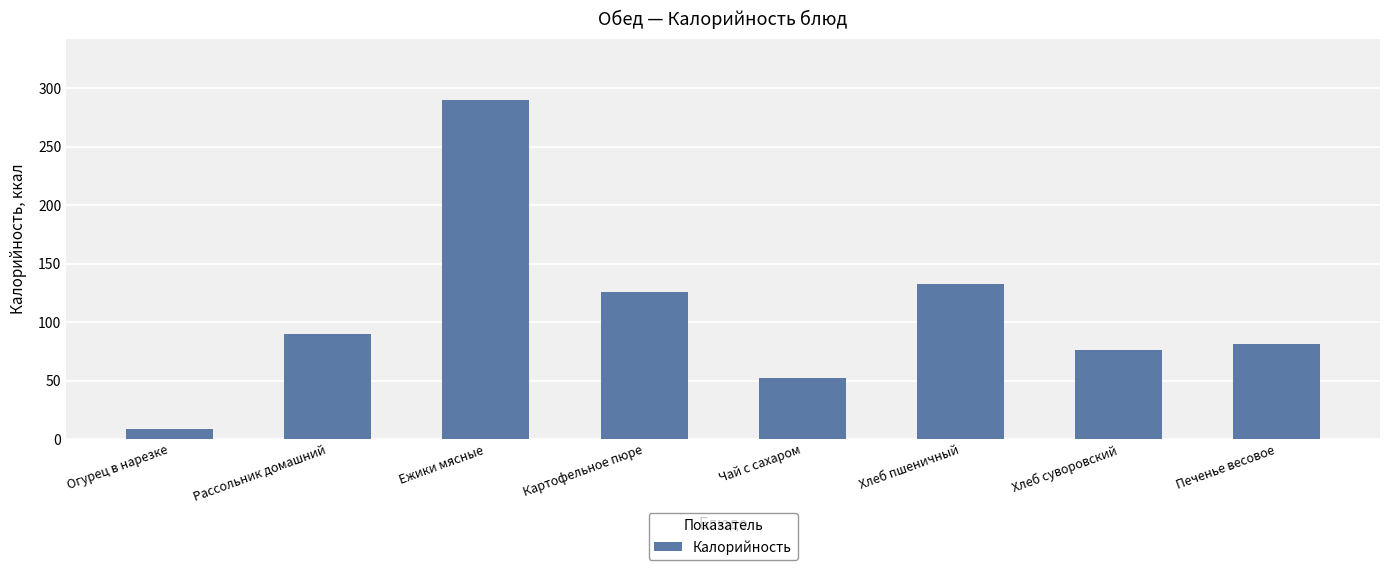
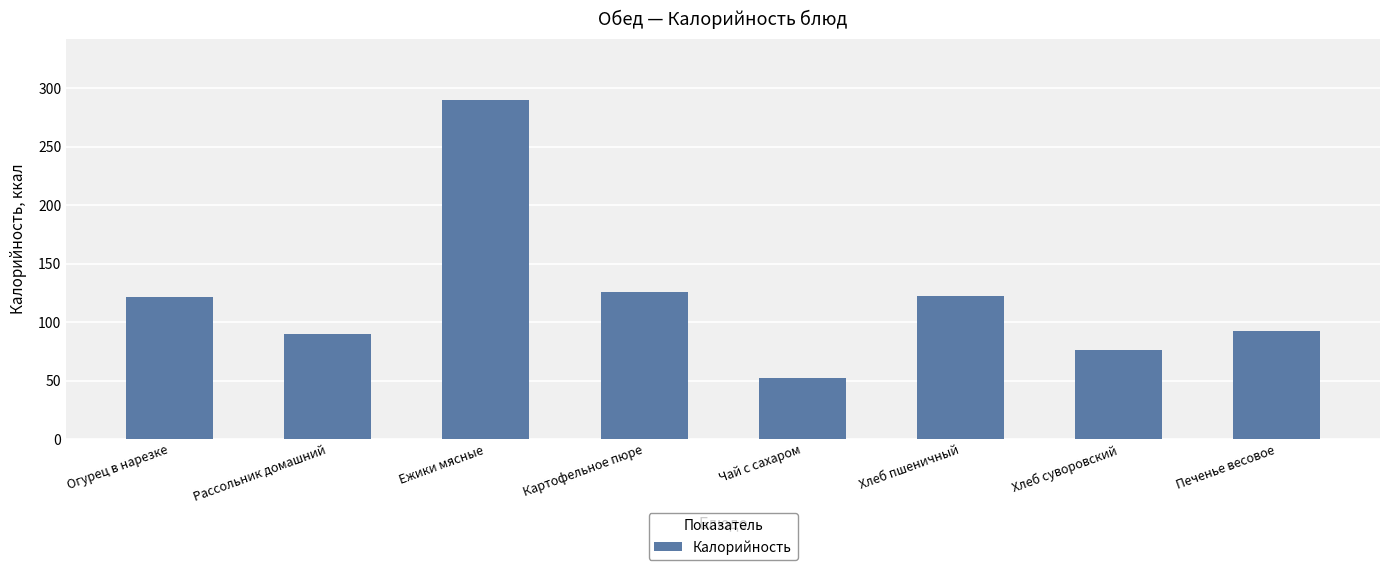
  {
-   "Огурец в нарезке": 8,
+   "Огурец в нарезке": 121,
    "Рассольник домашний": 90,
    "Ежики мясные": 290,
    "Картофельное пюре": 126,
    "Чай с сахаром": 53,
-   "Хлеб пшеничный": 133,
+   "Хлеб пшеничный": 122,
    "Хлеб суворовский": 76,
-   "Печенье весовое": 81
+   "Печенье весовое": 92
  }
